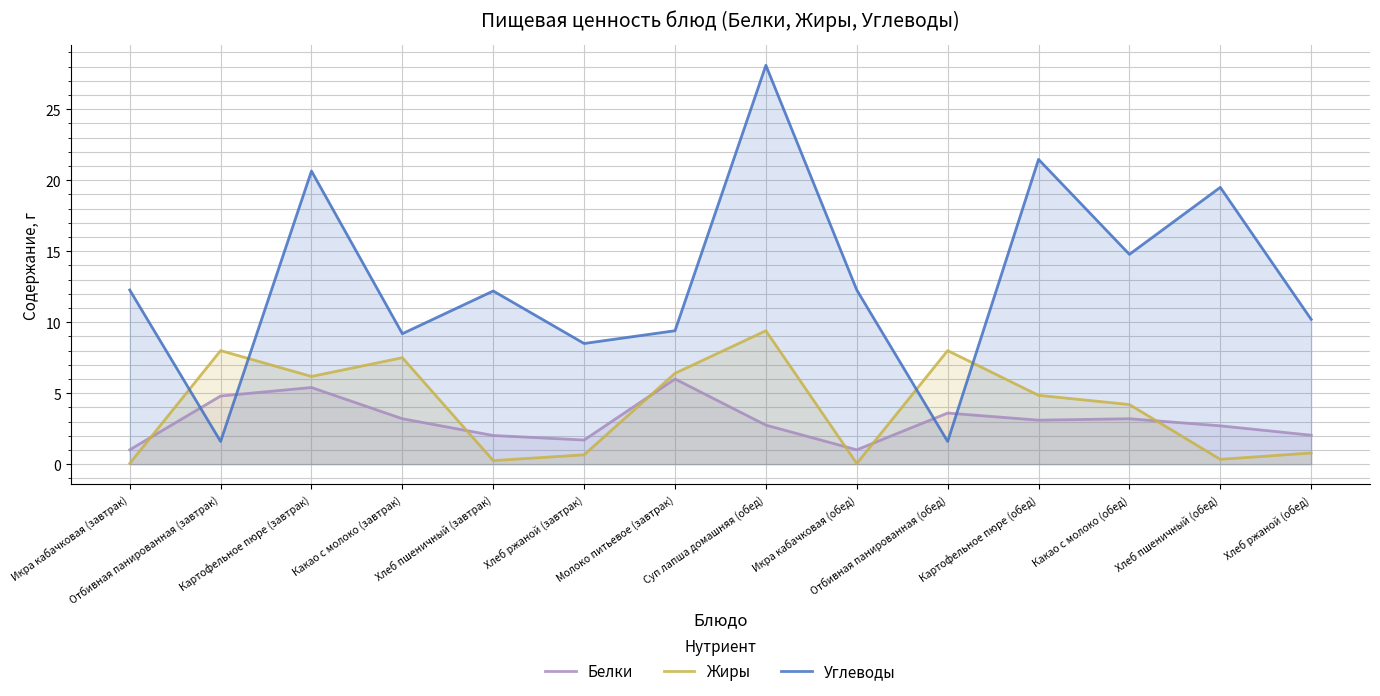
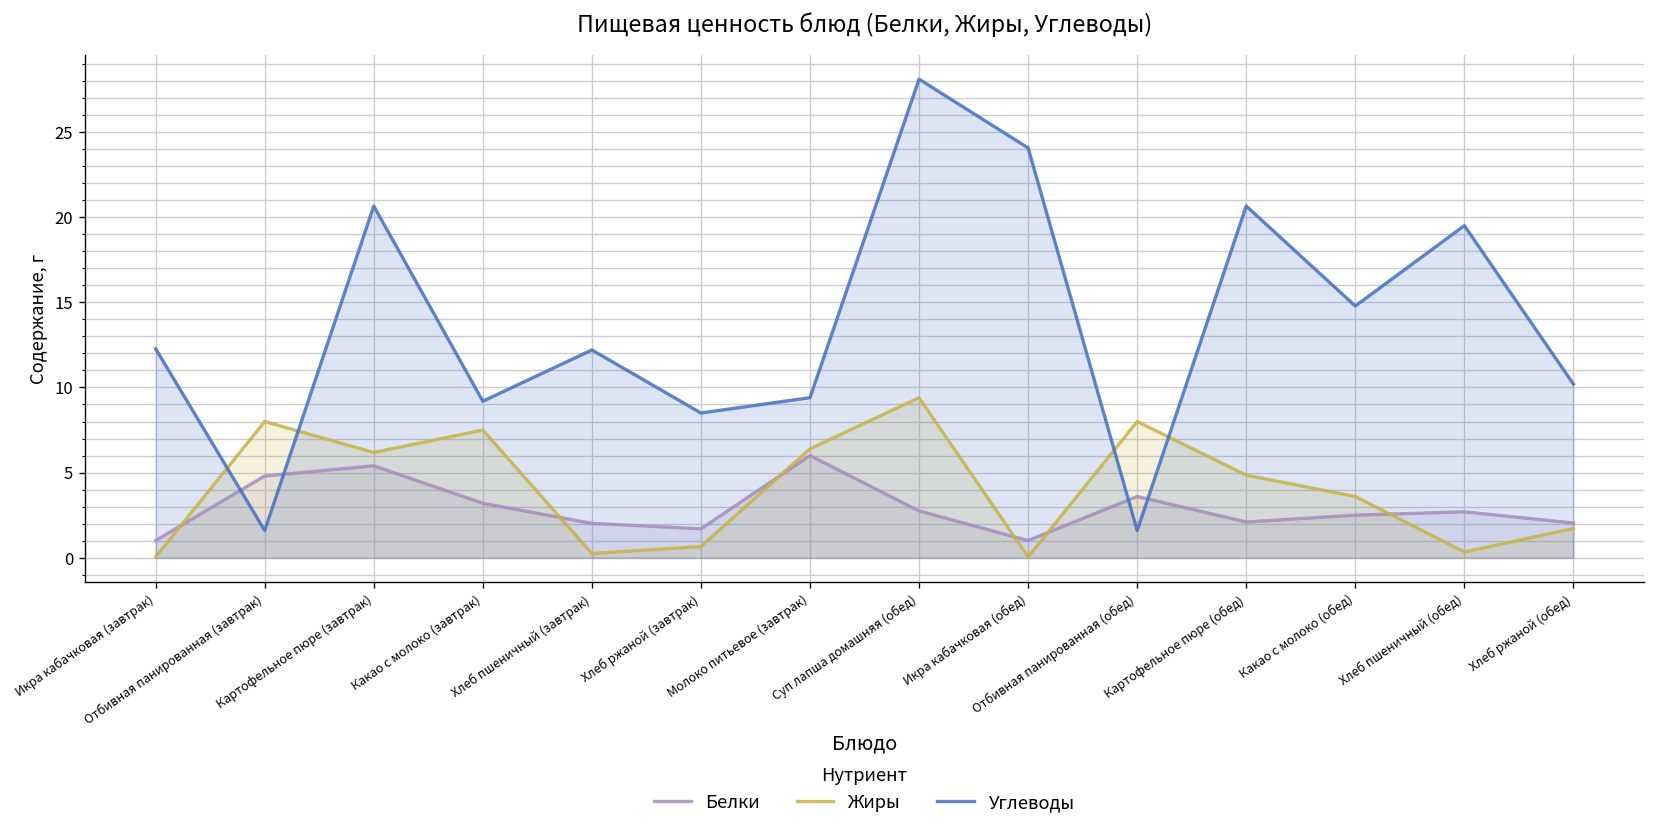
  {
    "Белки": {
      "Икра кабачковая (завтрак)": 1.0,
      "Отбивная панированная (завтрак)": 4.8,
      "Картофельное пюре (завтрак)": 5.4,
      "Какао с молоко (завтрак)": 3.2,
      "Хлеб пшеничный (завтрак)": 2.0,
      "Хлеб ржаной (завтрак)": 1.7,
      "Молоко питьевое (завтрак)": 6.0,
      "Суп лапша домашняя (обед)": 2.8,
      "Икра кабачковая (обед)": 1.0,
      "Отбивная панированная (обед)": 3.6,
-     "Картофельное пюре (обед)": 3.1,
-     "Какао с молоко (обед)": 3.2,
+     "Картофельное пюре (обед)": 2.1,
+     "Какао с молоко (обед)": 2.5,
      "Хлеб пшеничный (обед)": 2.7,
      "Хлеб ржаной (обед)": 2.0
    },
    "Жиры": {
      "Икра кабачковая (завтрак)": 0.1,
      "Отбивная панированная (завтрак)": 8.0,
      "Картофельное пюре (завтрак)": 6.2,
      "Какао с молоко (завтрак)": 7.5,
      "Хлеб пшеничный (завтрак)": 0.3,
      "Хлеб ржаной (завтрак)": 0.7,
      "Молоко питьевое (завтрак)": 6.4,
      "Суп лапша домашняя (обед)": 9.4,
      "Икра кабачковая (обед)": 0.1,
      "Отбивная панированная (обед)": 8.0,
      "Картофельное пюре (обед)": 4.9,
-     "Какао с молоко (обед)": 4.2,
+     "Какао с молоко (обед)": 3.6,
      "Хлеб пшеничный (обед)": 0.3,
-     "Хлеб ржаной (обед)": 0.8
+     "Хлеб ржаной (обед)": 1.7
    },
    "Углеводы": {
      "Икра кабачковая (завтрак)": 12.3,
      "Отбивная панированная (завтрак)": 1.6,
      "Картофельное пюре (завтрак)": 20.7,
      "Какао с молоко (завтрак)": 9.2,
      "Хлеб пшеничный (завтрак)": 12.2,
      "Хлеб ржаной (завтрак)": 8.5,
      "Молоко питьевое (завтрак)": 9.4,
      "Суп лапша домашняя (обед)": 28.1,
-     "Икра кабачковая (обед)": 12.3,
+     "Икра кабачковая (обед)": 24.1,
      "Отбивная панированная (обед)": 1.6,
-     "Картофельное пюре (обед)": 21.5,
+     "Картофельное пюре (обед)": 20.7,
      "Какао с молоко (обед)": 14.8,
      "Хлеб пшеничный (обед)": 19.5,
      "Хлеб ржаной (обед)": 10.2
    }
  }
